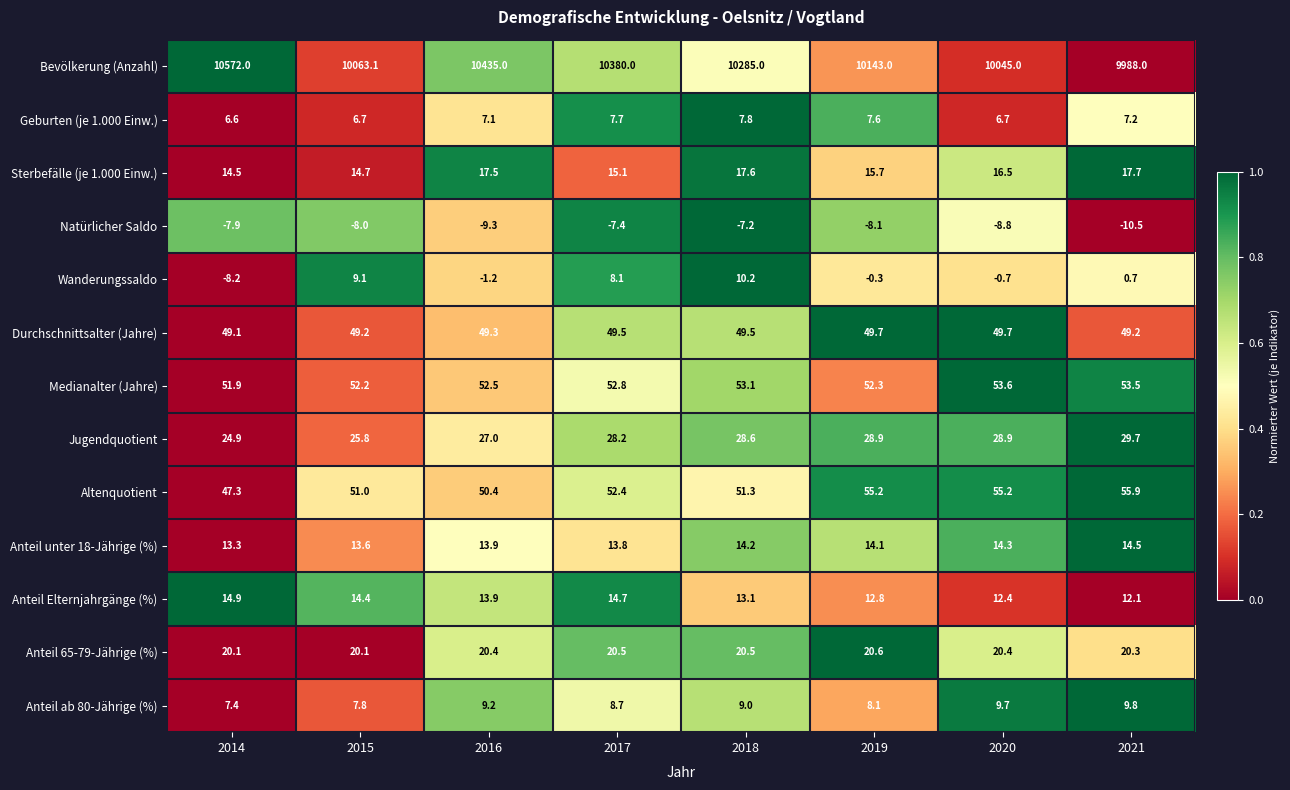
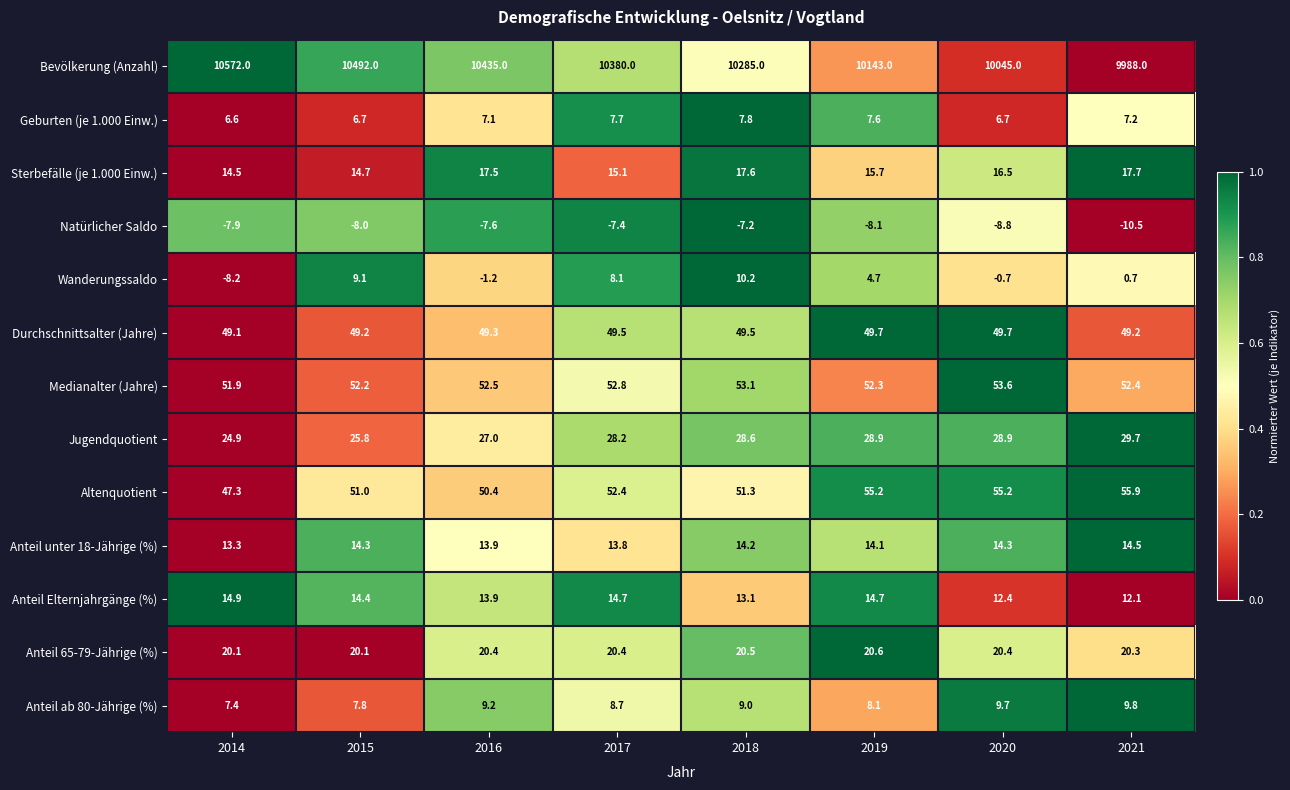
  {
    "Bevölkerung (Anzahl)": {
      "2014": 10572.0,
-     "2015": 10063.1,
+     "2015": 10492.0,
      "2016": 10435.0,
      "2017": 10380.0,
      "2018": 10285.0,
      "2019": 10143.0,
      "2020": 10045.0,
      "2021": 9988.0
    },
    "Geburten (je 1.000 Einw.)": {
      "2014": 6.6,
      "2015": 6.7,
      "2016": 7.1,
      "2017": 7.7,
      "2018": 7.8,
      "2019": 7.6,
      "2020": 6.7,
      "2021": 7.2
    },
    "Sterbefälle (je 1.000 Einw.)": {
      "2014": 14.5,
      "2015": 14.7,
      "2016": 17.5,
      "2017": 15.1,
      "2018": 17.6,
      "2019": 15.7,
      "2020": 16.5,
      "2021": 17.7
    },
    "Natürlicher Saldo": {
      "2014": -7.9,
      "2015": -8.0,
-     "2016": -9.3,
+     "2016": -7.6,
      "2017": -7.4,
      "2018": -7.2,
      "2019": -8.1,
      "2020": -8.8,
      "2021": -10.5
    },
    "Wanderungssaldo": {
      "2014": -8.2,
      "2015": 9.1,
      "2016": -1.2,
      "2017": 8.1,
      "2018": 10.2,
-     "2019": -0.3,
+     "2019": 4.7,
      "2020": -0.7,
      "2021": 0.7
    },
    "Durchschnittsalter (Jahre)": {
      "2014": 49.1,
      "2015": 49.2,
      "2016": 49.3,
      "2017": 49.5,
      "2018": 49.5,
      "2019": 49.7,
      "2020": 49.7,
      "2021": 49.2
    },
    "Medianalter (Jahre)": {
      "2014": 51.9,
      "2015": 52.2,
      "2016": 52.5,
      "2017": 52.8,
      "2018": 53.1,
      "2019": 52.3,
      "2020": 53.6,
-     "2021": 53.5
+     "2021": 52.4
    },
    "Jugendquotient": {
      "2014": 24.9,
      "2015": 25.8,
      "2016": 27.0,
      "2017": 28.2,
      "2018": 28.6,
      "2019": 28.9,
      "2020": 28.9,
      "2021": 29.7
    },
    "Altenquotient": {
      "2014": 47.3,
      "2015": 51.0,
      "2016": 50.4,
      "2017": 52.4,
      "2018": 51.3,
      "2019": 55.2,
      "2020": 55.2,
      "2021": 55.9
    },
    "Anteil unter 18-Jährige (%)": {
      "2014": 13.3,
-     "2015": 13.6,
+     "2015": 14.3,
      "2016": 13.9,
      "2017": 13.8,
      "2018": 14.2,
      "2019": 14.1,
      "2020": 14.3,
      "2021": 14.5
    },
    "Anteil Elternjahrgänge (%)": {
      "2014": 14.9,
      "2015": 14.4,
      "2016": 13.9,
      "2017": 14.7,
      "2018": 13.1,
-     "2019": 12.8,
+     "2019": 14.7,
      "2020": 12.4,
      "2021": 12.1
    },
    "Anteil 65-79-Jährige (%)": {
      "2014": 20.1,
      "2015": 20.1,
      "2016": 20.4,
-     "2017": 20.5,
+     "2017": 20.4,
      "2018": 20.5,
      "2019": 20.6,
      "2020": 20.4,
      "2021": 20.3
    },
    "Anteil ab 80-Jährige (%)": {
      "2014": 7.4,
      "2015": 7.8,
      "2016": 9.2,
      "2017": 8.7,
      "2018": 9.0,
      "2019": 8.1,
      "2020": 9.7,
      "2021": 9.8
    }
  }
